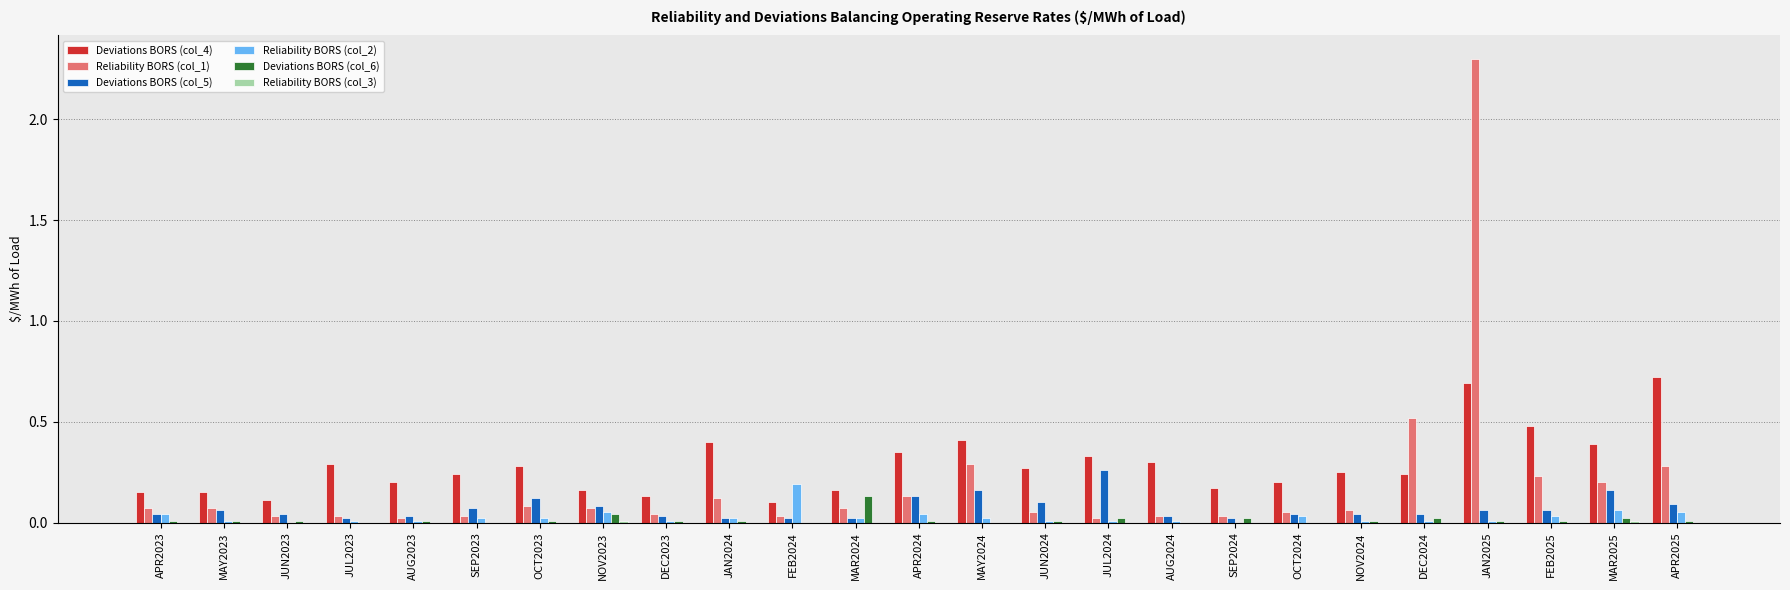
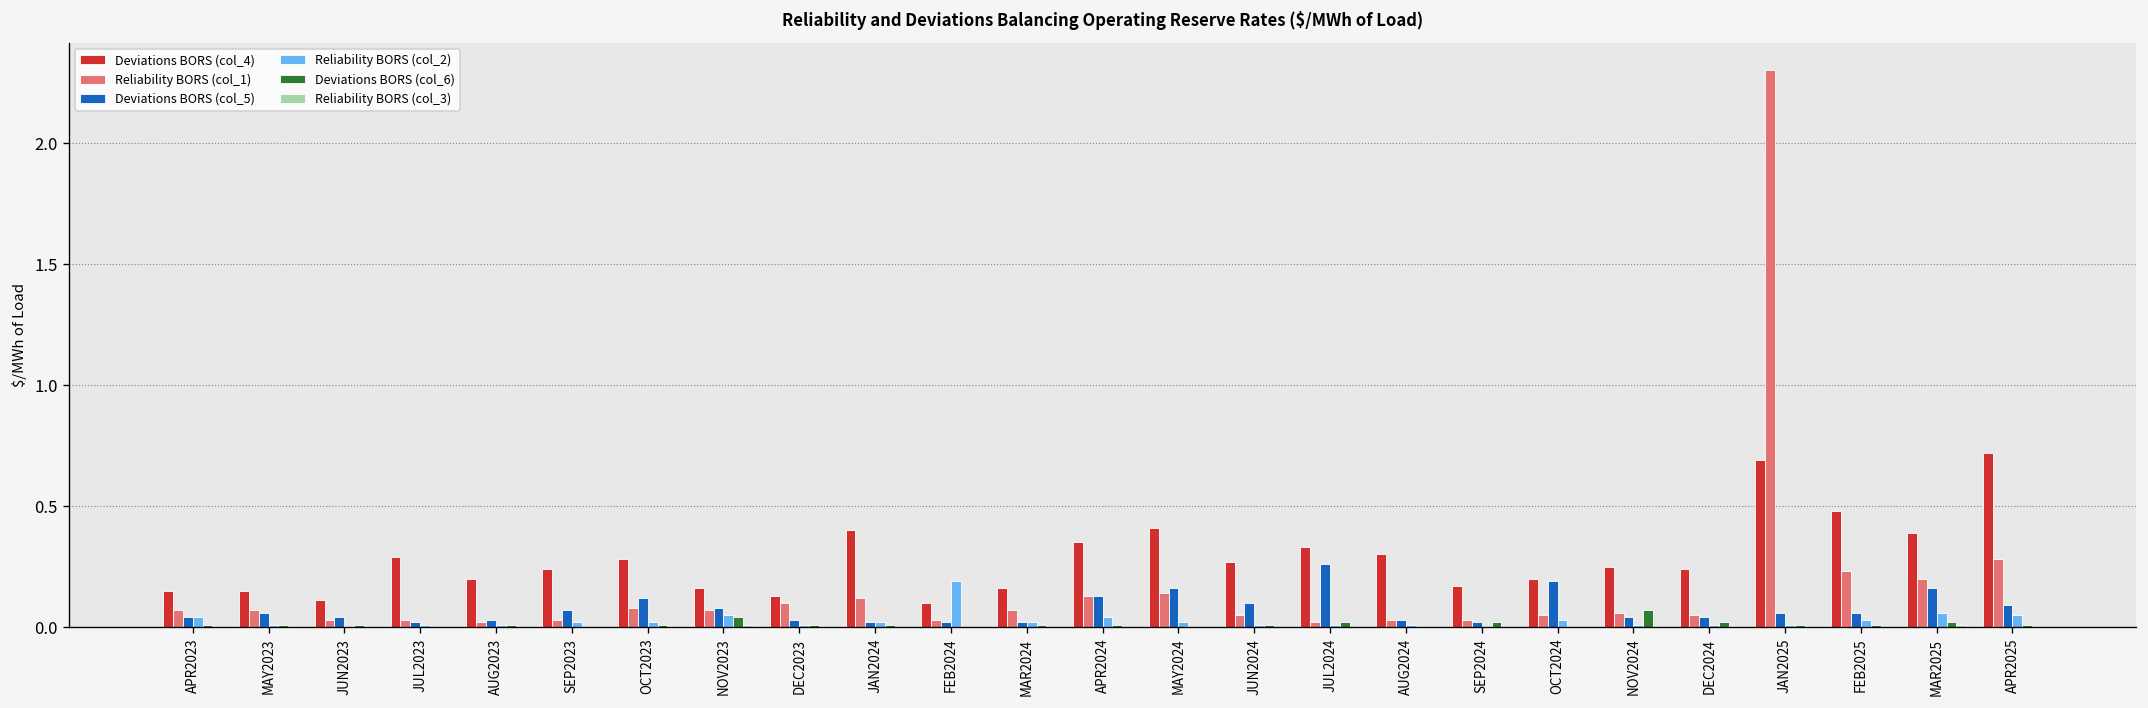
  {
    "Deviations BORS (col_4)": {
      "APR2023": 0.15,
      "MAY2023": 0.15,
      "JUN2023": 0.11,
      "JUL2023": 0.29,
      "AUG2023": 0.20,
      "SEP2023": 0.24,
      "OCT2023": 0.28,
      "NOV2023": 0.16,
      "DEC2023": 0.13,
      "JAN2024": 0.40,
      "FEB2024": 0.10,
      "MAR2024": 0.16,
      "APR2024": 0.35,
      "MAY2024": 0.41,
      "JUN2024": 0.27,
      "JUL2024": 0.33,
      "AUG2024": 0.30,
      "SEP2024": 0.17,
      "OCT2024": 0.20,
      "NOV2024": 0.25,
      "DEC2024": 0.24,
      "JAN2025": 0.69,
      "FEB2025": 0.48,
      "MAR2025": 0.39,
      "APR2025": 0.72
    },
    "Reliability BORS (col_1)": {
      "APR2023": 0.07,
      "MAY2023": 0.07,
      "JUN2023": 0.03,
      "JUL2023": 0.03,
      "AUG2023": 0.02,
      "SEP2023": 0.03,
      "OCT2023": 0.08,
      "NOV2023": 0.07,
-     "DEC2023": 0.04,
+     "DEC2023": 0.10,
      "JAN2024": 0.12,
      "FEB2024": 0.03,
      "MAR2024": 0.07,
      "APR2024": 0.13,
-     "MAY2024": 0.29,
+     "MAY2024": 0.14,
      "JUN2024": 0.05,
      "JUL2024": 0.02,
      "AUG2024": 0.03,
      "SEP2024": 0.03,
      "OCT2024": 0.05,
      "NOV2024": 0.06,
-     "DEC2024": 0.52,
+     "DEC2024": 0.05,
      "JAN2025": 2.30,
      "FEB2025": 0.23,
      "MAR2025": 0.20,
      "APR2025": 0.28
    },
    "Deviations BORS (col_5)": {
      "APR2023": 0.04,
      "MAY2023": 0.06,
      "JUN2023": 0.04,
      "JUL2023": 0.02,
      "AUG2023": 0.03,
      "SEP2023": 0.07,
      "OCT2023": 0.12,
      "NOV2023": 0.08,
      "DEC2023": 0.03,
      "JAN2024": 0.02,
      "FEB2024": 0.02,
      "MAR2024": 0.02,
      "APR2024": 0.13,
      "MAY2024": 0.16,
      "JUN2024": 0.10,
      "JUL2024": 0.26,
      "AUG2024": 0.03,
      "SEP2024": 0.02,
-     "OCT2024": 0.04,
+     "OCT2024": 0.19,
      "NOV2024": 0.04,
      "DEC2024": 0.04,
      "JAN2025": 0.06,
      "FEB2025": 0.06,
      "MAR2025": 0.16,
      "APR2025": 0.09
    },
    "Reliability BORS (col_2)": {
      "APR2023": 0.04,
      "JUN2023": 0.00,
      "SEP2023": 0.02,
      "OCT2023": 0.02,
      "NOV2023": 0.05,
      "JAN2024": 0.02,
      "FEB2024": 0.19,
      "MAR2024": 0.02,
      "APR2024": 0.04,
      "MAY2024": 0.02,
      "SEP2024": 0.00,
      "OCT2024": 0.03,
      "FEB2025": 0.03,
      "MAR2025": 0.06,
      "APR2025": 0.05
    },
    "Deviations BORS (col_6)": {
      "JUL2023": 0.00,
      "SEP2023": 0.00,
      "NOV2023": 0.04,
      "FEB2024": 0.00,
-     "MAR2024": 0.13,
+     "MAR2024": 0.01,
      "MAY2024": 0.00,
      "JUL2024": 0.02,
      "AUG2024": 0.00,
      "SEP2024": 0.02,
      "OCT2024": 0.00,
-     "NOV2024": 0.01,
+     "NOV2024": 0.07,
      "DEC2024": 0.02,
      "MAR2025": 0.02
    },
    "Reliability BORS (col_3)": {
      "APR2023": 0.00,
      "MAY2023": 0.00,
      "JUN2023": 0.00,
      "JUL2023": 0.00,
      "AUG2023": 0.00,
      "SEP2023": 0.00,
      "OCT2023": 0.00,
      "DEC2023": 0.00,
      "JAN2024": 0.00,
      "FEB2024": 0.00,
      "MAR2024": 0.00,
      "APR2024": 0.00,
      "MAY2024": 0.00,
      "JUN2024": 0.00,
      "JUL2024": 0.00,
      "AUG2024": 0.00,
      "SEP2024": 0.00,
      "OCT2024": 0.00,
      "NOV2024": 0.00,
      "DEC2024": 0.00,
      "JAN2025": 0.00,
      "FEB2025": 0.00,
      "APR2025": 0.00
    }
  }
